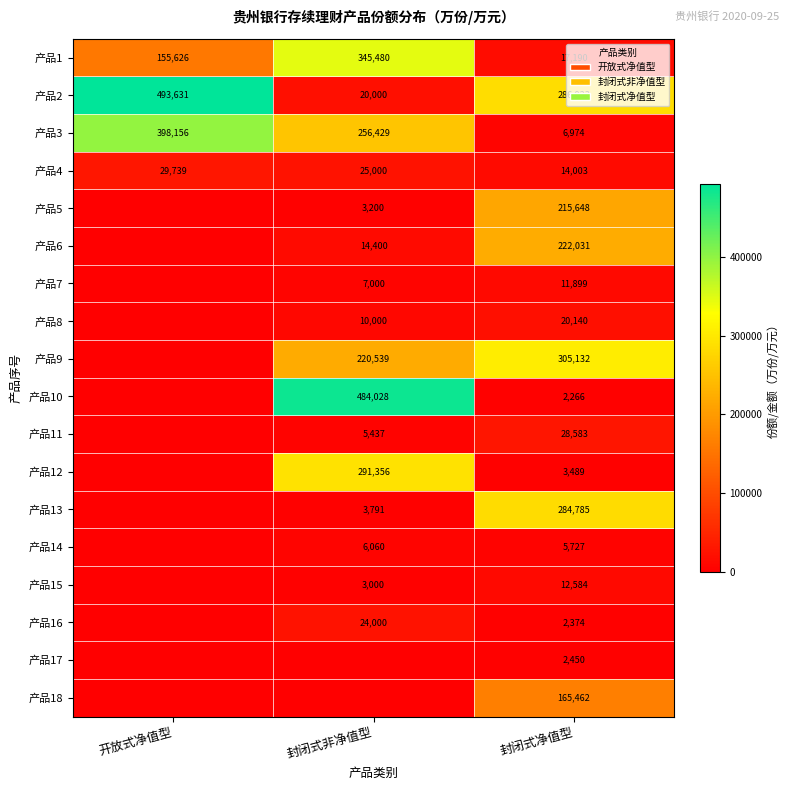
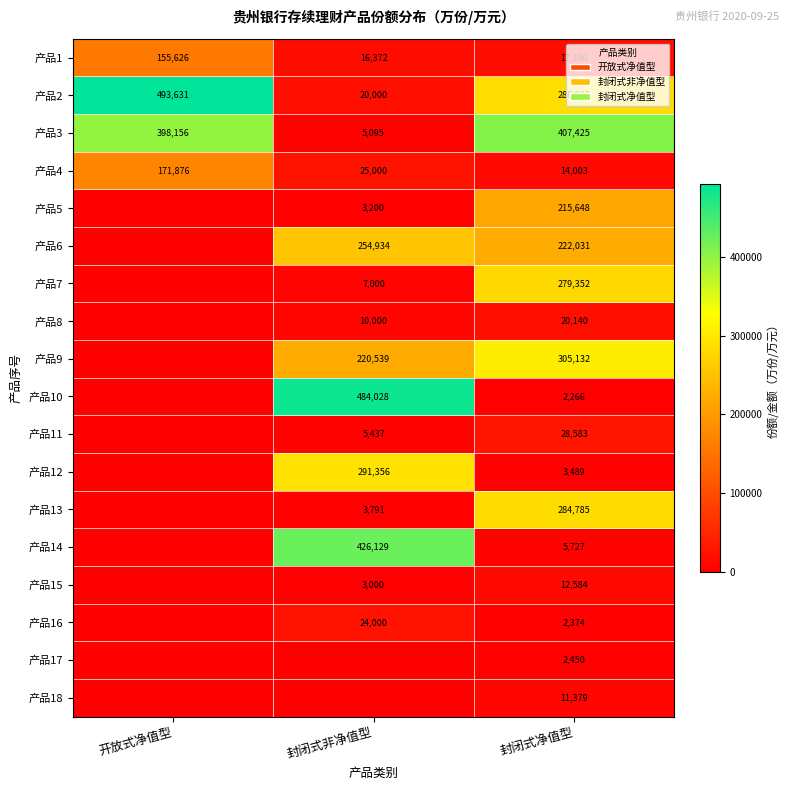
  {
    "产品1": {
      "开放式净值型": "155,626",
-     "封闭式非净值型": "345,480"
+     "封闭式非净值型": "16,372"
    },
    "产品2": {
      "开放式净值型": "493,631",
      "封闭式非净值型": "20,000"
    },
    "产品3": {
      "开放式净值型": "398,156",
-     "封闭式非净值型": "256,429",
-     "封闭式净值型": "6,974"
+     "封闭式非净值型": "5,095",
+     "封闭式净值型": "407,425"
    },
    "产品4": {
-     "开放式净值型": "29,739",
+     "开放式净值型": "171,876",
      "封闭式非净值型": "25,000",
      "封闭式净值型": "14,003"
    },
    "产品5": {
      "封闭式非净值型": "3,200",
      "封闭式净值型": "215,648"
    },
    "产品6": {
-     "封闭式非净值型": "14,400",
+     "封闭式非净值型": "254,934",
      "封闭式净值型": "222,031"
    },
    "产品7": {
      "封闭式非净值型": "7,000",
-     "封闭式净值型": "11,899"
+     "封闭式净值型": "279,352"
    },
    "产品8": {
      "封闭式非净值型": "10,000",
      "封闭式净值型": "20,140"
    },
    "产品9": {
      "封闭式非净值型": "220,539",
      "封闭式净值型": "305,132"
    },
    "产品10": {
      "封闭式非净值型": "484,028",
      "封闭式净值型": "2,266"
    },
    "产品11": {
      "封闭式非净值型": "5,437",
      "封闭式净值型": "28,583"
    },
    "产品12": {
      "封闭式非净值型": "291,356",
      "封闭式净值型": "3,489"
    },
    "产品13": {
      "封闭式非净值型": "3,791",
      "封闭式净值型": "284,785"
    },
    "产品14": {
-     "封闭式非净值型": "6,060",
+     "封闭式非净值型": "426,129",
      "封闭式净值型": "5,727"
    },
    "产品15": {
      "封闭式非净值型": "3,000",
      "封闭式净值型": "12,584"
    },
    "产品16": {
      "封闭式非净值型": "24,000",
      "封闭式净值型": "2,374"
    },
    "产品17": {
      "封闭式净值型": "2,450"
    },
    "产品18": {
-     "封闭式净值型": "165,462"
+     "封闭式净值型": "11,379"
    }
  }
